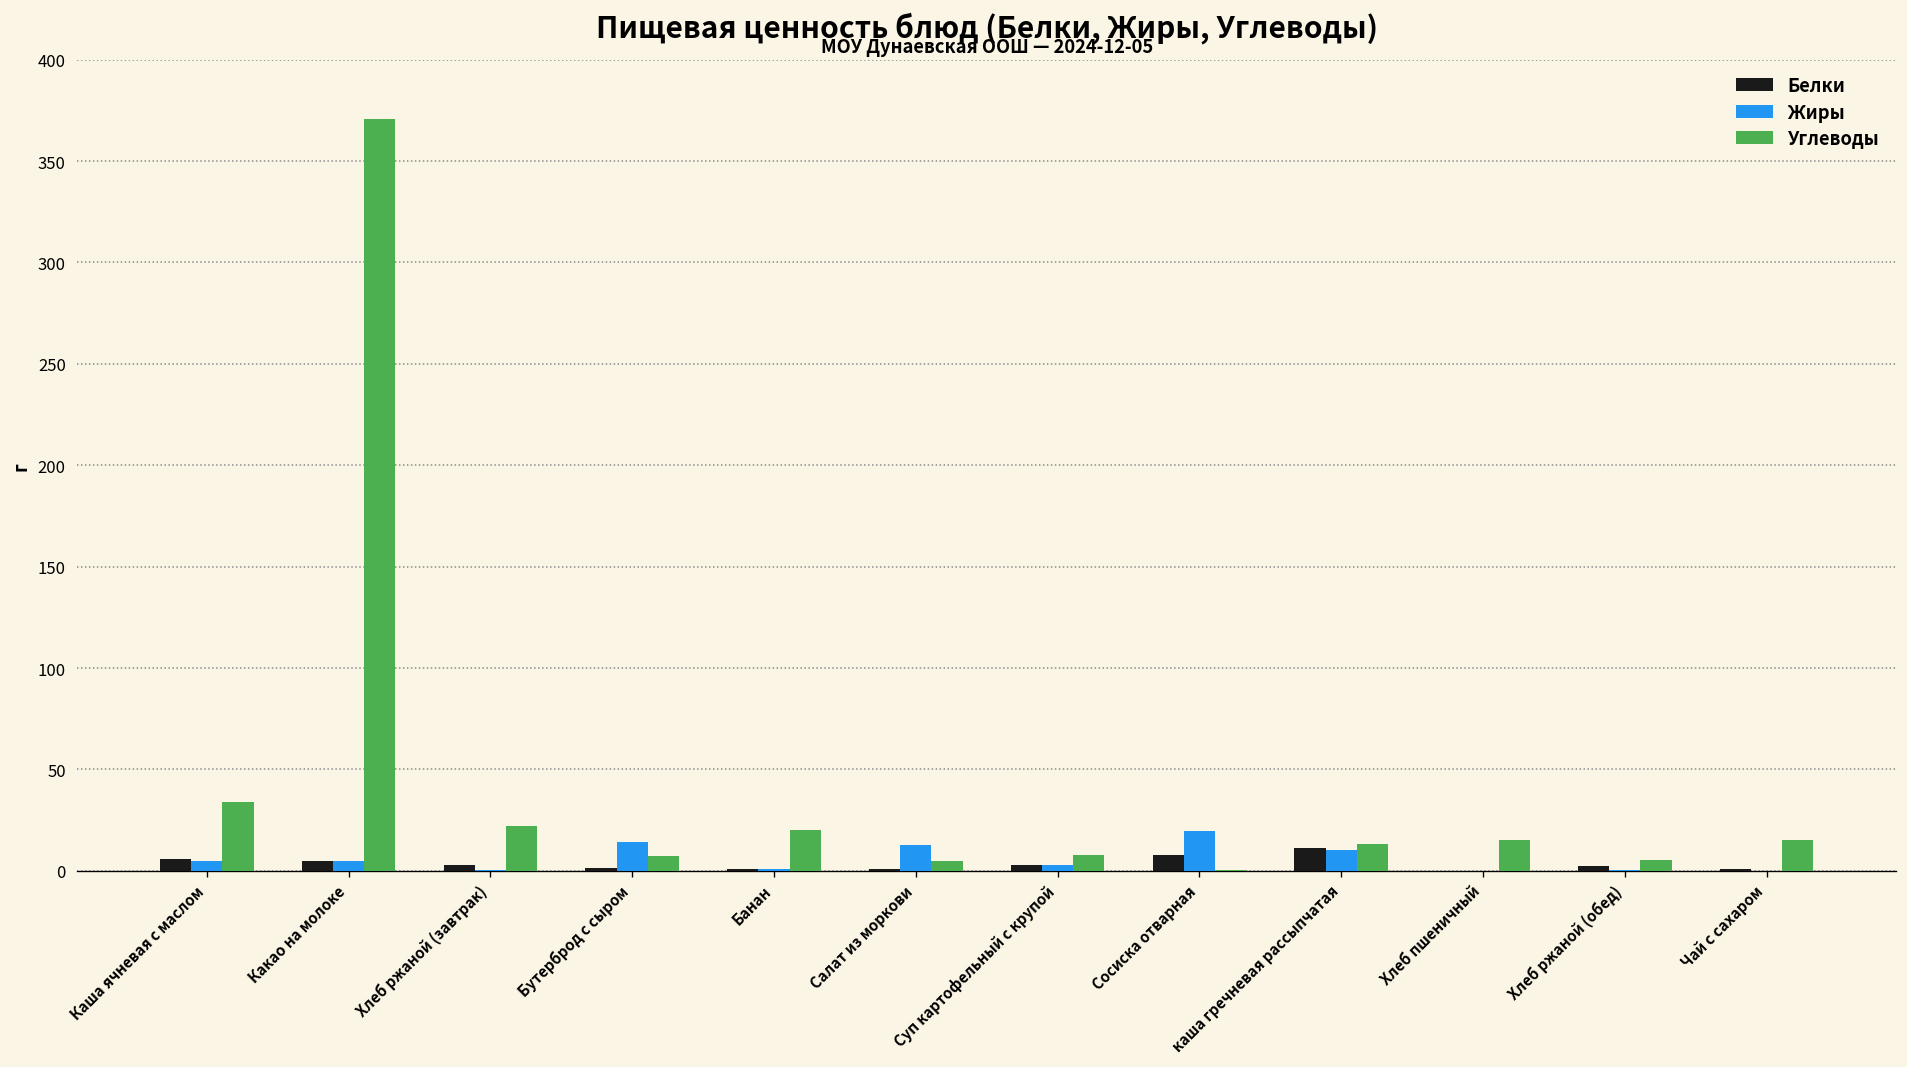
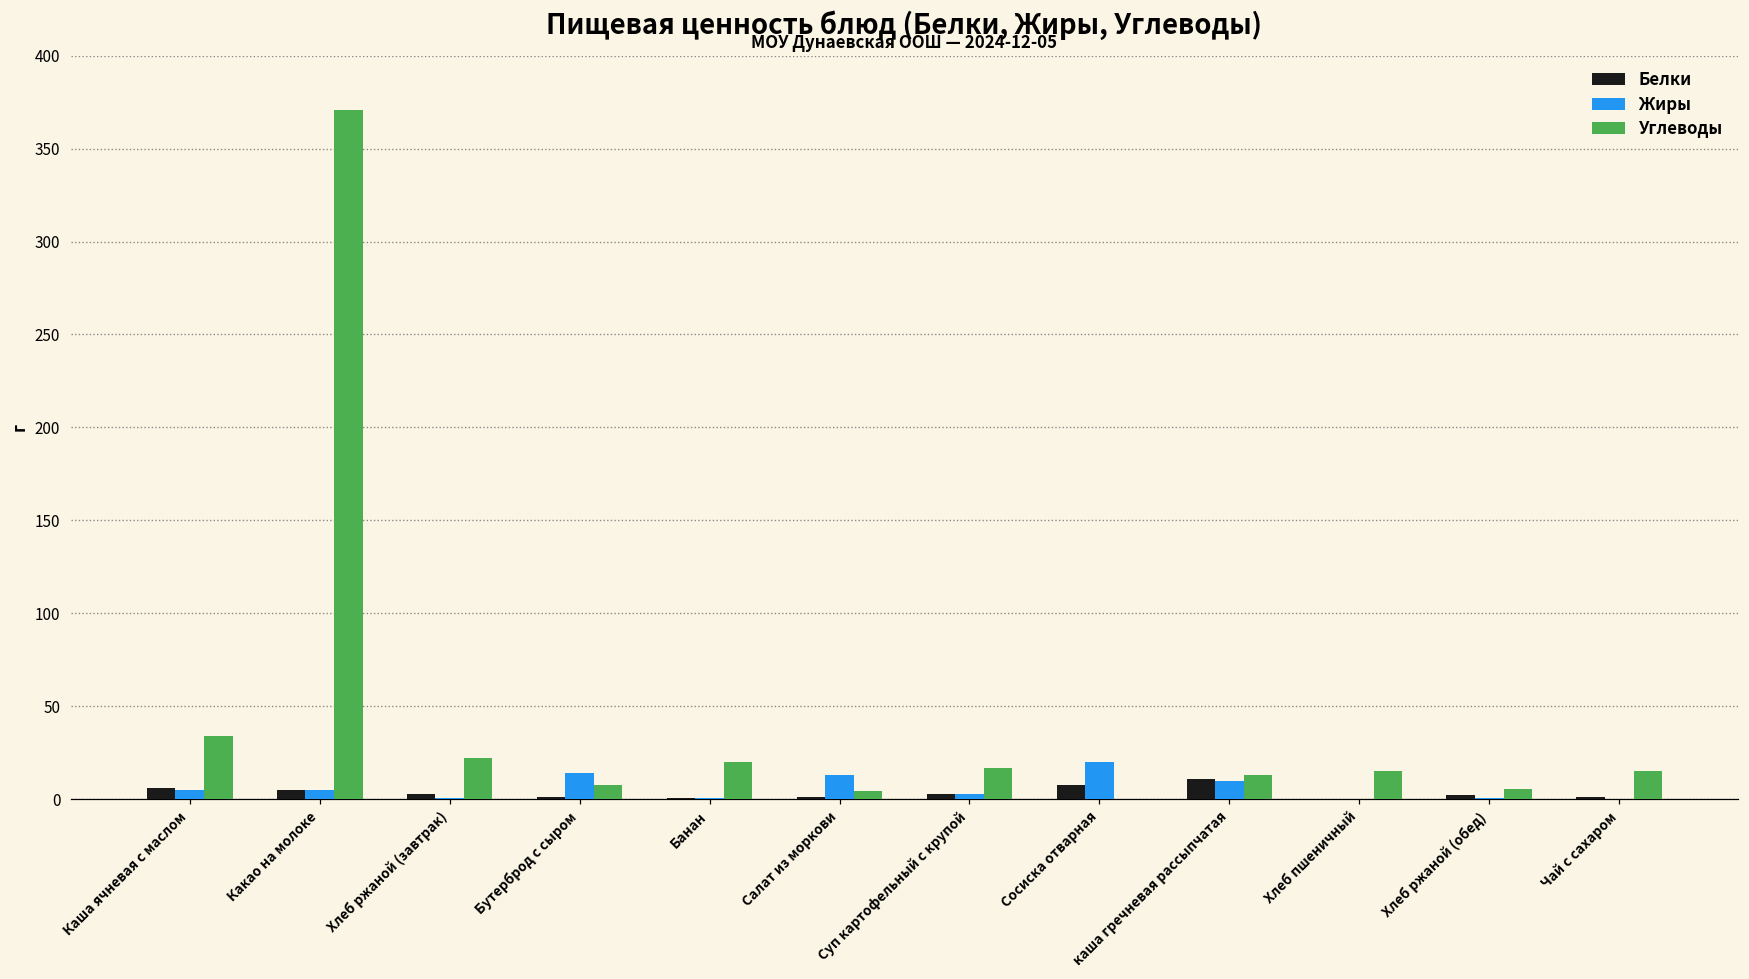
  {
    "Белки": {
      "Каша ячневая с маслом": 6,
      "Какао на молоке": 5,
      "Хлеб ржаной (завтрак)": 3,
      "Суп картофельный с крупой": 3,
      "Сосиска отварная": 8,
      "каша гречневая рассыпчатая": 11,
      "Хлеб пшеничный": 0,
      "Хлеб ржаной (обед)": 2
    },
    "Жиры": {
      "Каша ячневая с маслом": 5,
      "Какао на молоке": 5,
      "Бутерброд с сыром": 14,
      "Салат из моркови": 13,
      "Суп картофельный с крупой": 3,
      "Сосиска отварная": 20,
      "каша гречневая рассыпчатая": 10,
      "Хлеб пшеничный": 0,
      "Чай с сахаром": 0
    },
    "Углеводы": {
      "Каша ячневая с маслом": 34,
      "Какао на молоке": 371,
      "Хлеб ржаной (завтрак)": 22,
      "Бутерброд с сыром": 7,
      "Банан": 20,
      "Салат из моркови": 5,
-     "Суп картофельный с крупой": 8,
+     "Суп картофельный с крупой": 17,
      "каша гречневая рассыпчатая": 13,
      "Хлеб пшеничный": 15,
      "Хлеб ржаной (обед)": 6,
      "Чай с сахаром": 15
    }
  }
